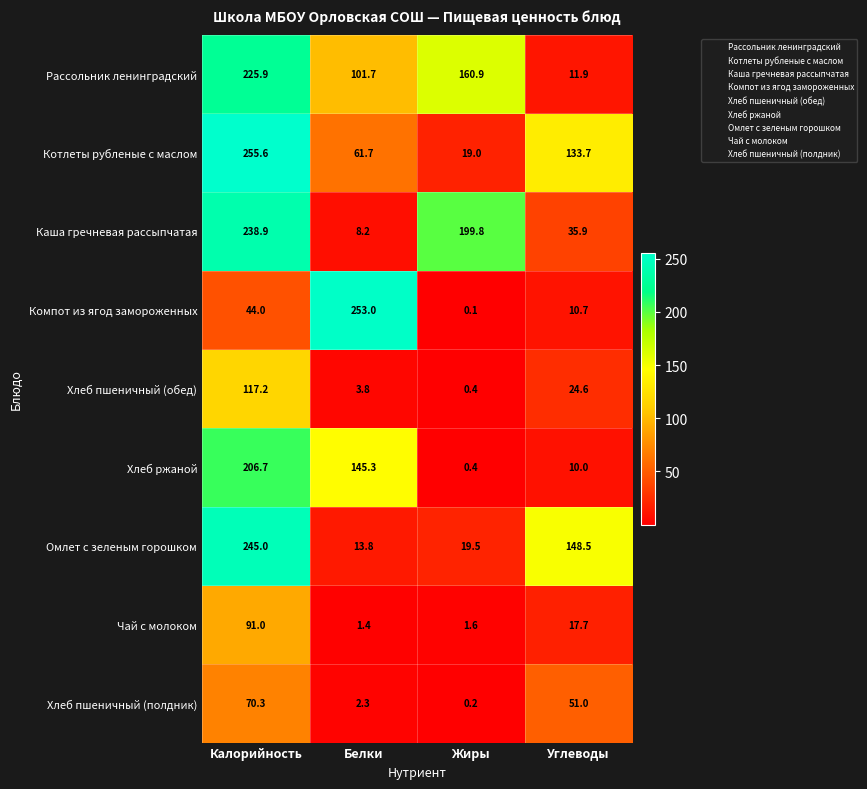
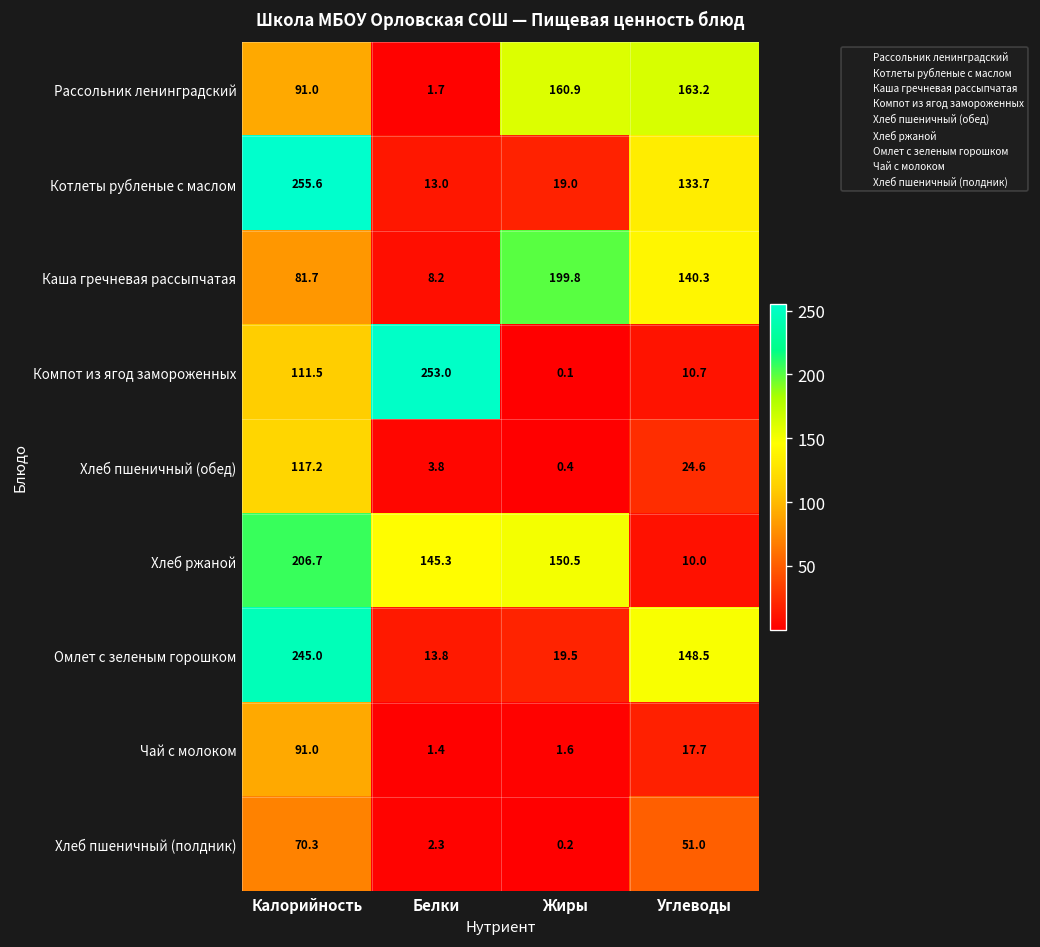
  {
    "Рассольник ленинградский": {
-     "Калорийность": 225.9,
-     "Белки": 101.7,
+     "Калорийность": 91.0,
+     "Белки": 1.7,
      "Жиры": 160.9,
-     "Углеводы": 11.9
+     "Углеводы": 163.2
    },
    "Котлеты рубленые с маслом": {
      "Калорийность": 255.6,
-     "Белки": 61.7,
+     "Белки": 13.0,
      "Жиры": 19.0,
      "Углеводы": 133.7
    },
    "Каша гречневая рассыпчатая": {
-     "Калорийность": 238.9,
+     "Калорийность": 81.7,
      "Белки": 8.2,
      "Жиры": 199.8,
-     "Углеводы": 35.9
+     "Углеводы": 140.3
    },
    "Компот из ягод замороженных": {
-     "Калорийность": 44.0,
+     "Калорийность": 111.5,
      "Белки": 253.0,
      "Жиры": 0.1,
      "Углеводы": 10.7
    },
    "Хлеб пшеничный (обед)": {
      "Калорийность": 117.2,
      "Белки": 3.8,
      "Жиры": 0.4,
      "Углеводы": 24.6
    },
    "Хлеб ржаной": {
      "Калорийность": 206.7,
      "Белки": 145.3,
-     "Жиры": 0.4,
+     "Жиры": 150.5,
      "Углеводы": 10.0
    },
    "Омлет с зеленым горошком": {
      "Калорийность": 245.0,
      "Белки": 13.8,
      "Жиры": 19.5,
      "Углеводы": 148.5
    },
    "Чай с молоком": {
      "Калорийность": 91.0,
      "Белки": 1.4,
      "Жиры": 1.6,
      "Углеводы": 17.7
    },
    "Хлеб пшеничный (полдник)": {
      "Калорийность": 70.3,
      "Белки": 2.3,
      "Жиры": 0.2,
      "Углеводы": 51.0
    }
  }
